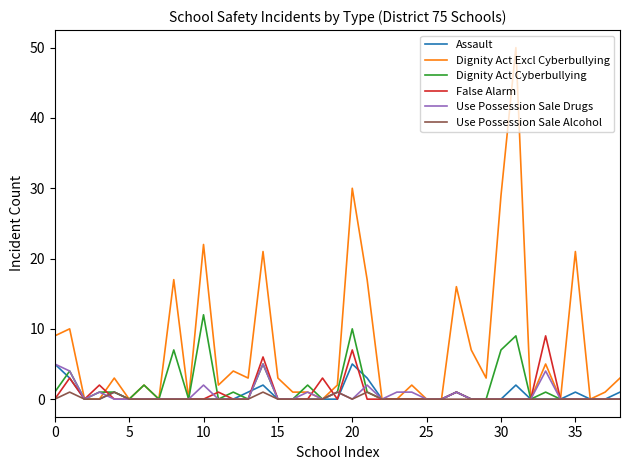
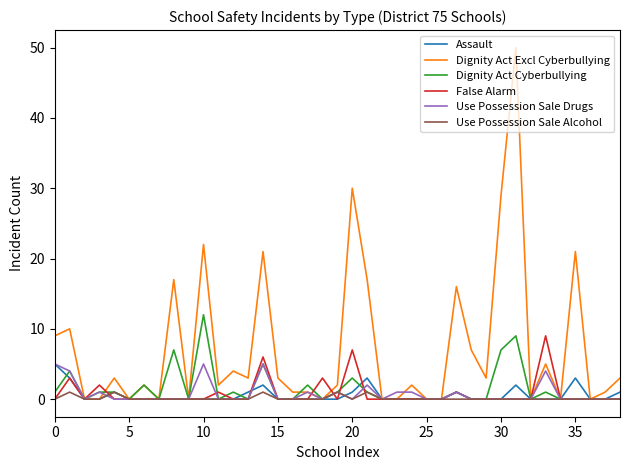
  {
    "Assault": {
-     "20": 5,
-     "35": 1
+     "20": 1,
+     "35": 3
    },
    "Dignity Act Excl Cyberbullying": {
      "0": 9,
      "10": 22,
      "15": 3,
      "20": 30,
      "30": 29,
      "35": 21
    },
    "Dignity Act Cyberbullying": {
      "0": 1,
      "10": 12,
-     "20": 10,
+     "20": 3,
      "30": 7
    },
    "False Alarm": {
      "20": 7
    },
    "Use Possession Sale Drugs": {
-     "10": 2
+     "10": 5
    }
  }
